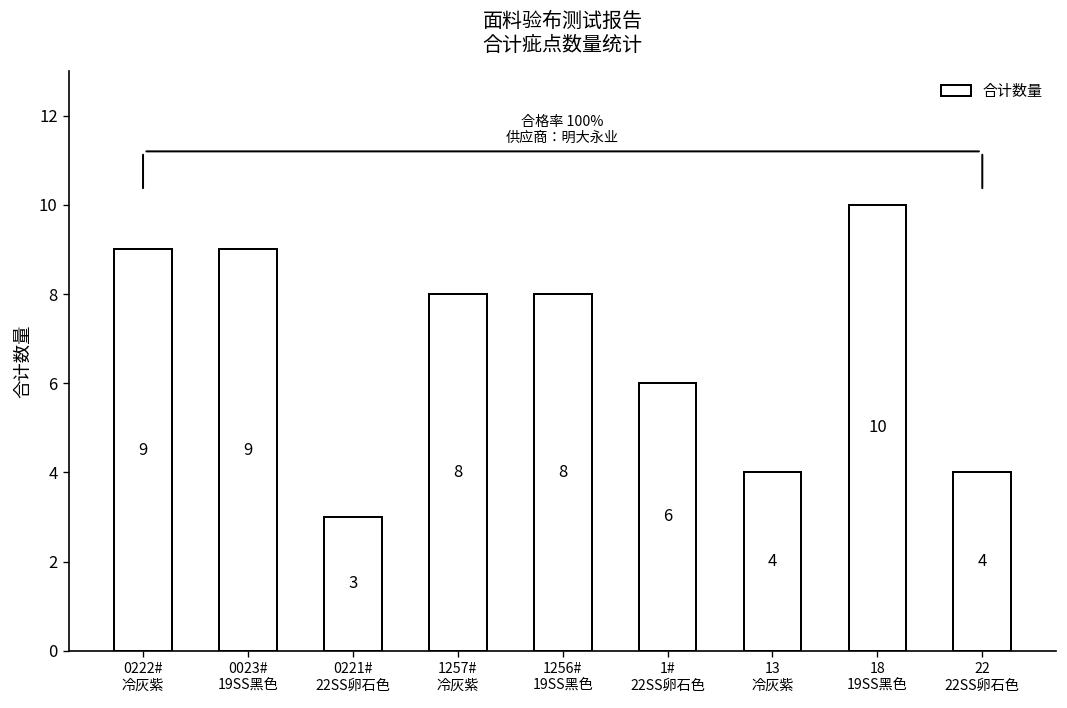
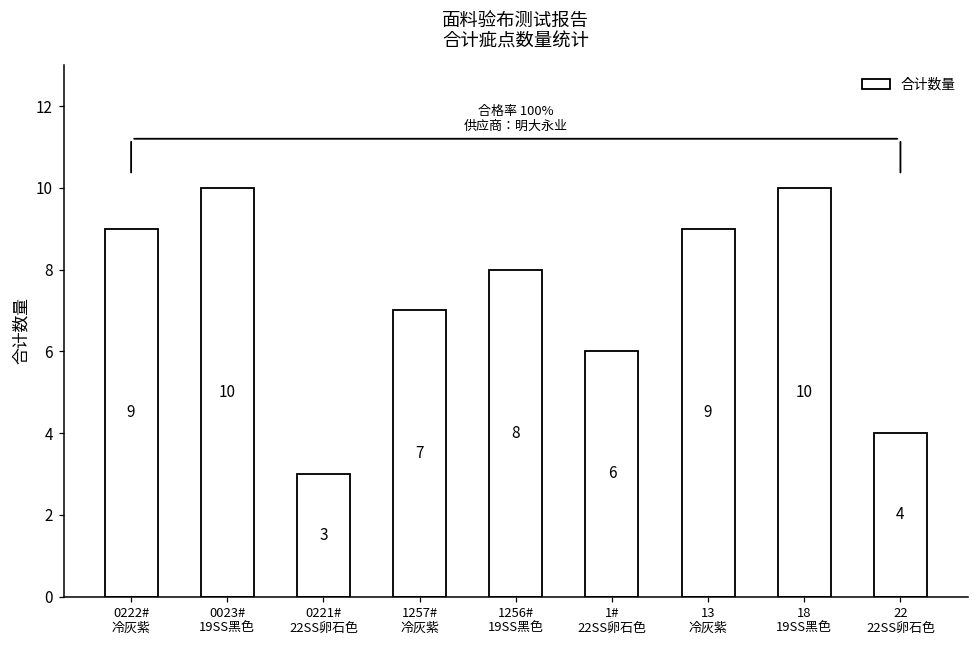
  {
    "0222# 冷灰紫": 9,
-   "0023# 19SS黑色": 9,
+   "0023# 19SS黑色": 10,
    "0221# 22SS卵石色": 3,
-   "1257# 冷灰紫": 8,
+   "1257# 冷灰紫": 7,
    "1256# 19SS黑色": 8,
    "1# 22SS卵石色": 6,
-   "13 冷灰紫": 4,
+   "13 冷灰紫": 9,
    "18 19SS黑色": 10,
    "22 22SS卵石色": 4
  }
